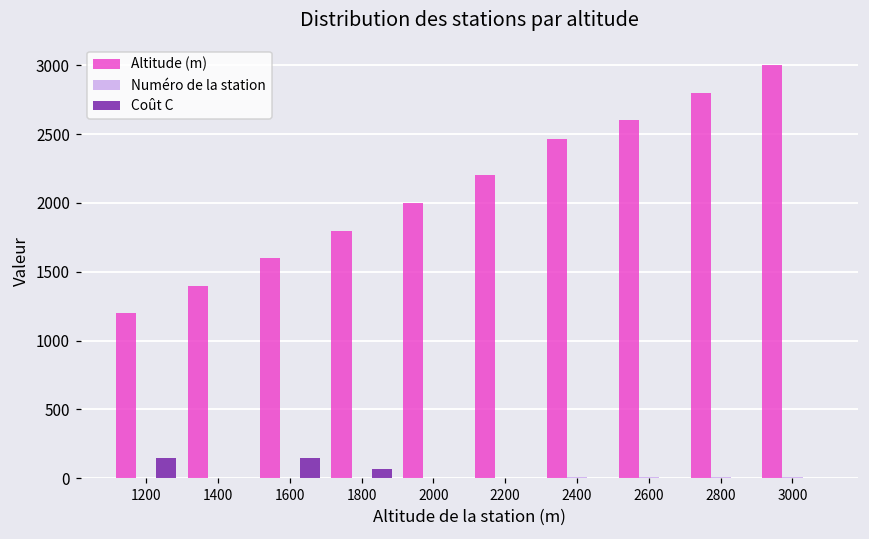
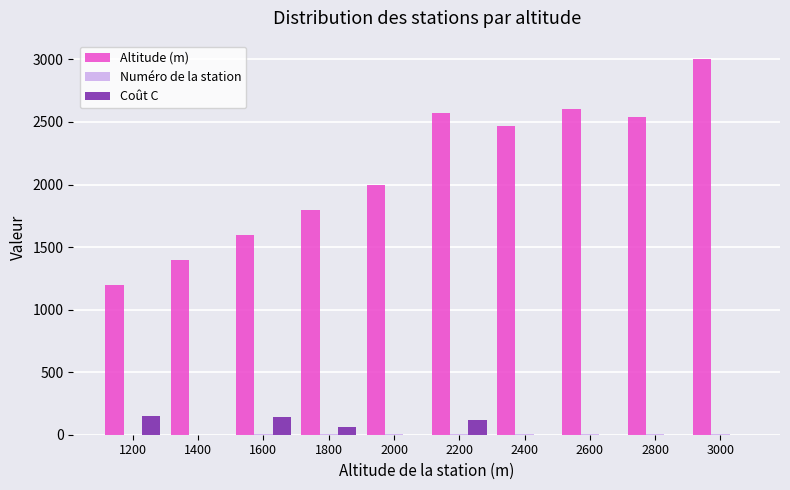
  {
    "Altitude (m)": {
      "1200": 1200,
      "1400": 1400,
      "1600": 1600,
      "1800": 1800,
      "2000": 2000,
-     "2200": 2200,
+     "2200": 2570,
      "2400": 2460,
      "2600": 2600,
-     "2800": 2800,
+     "2800": 2540,
      "3000": 3000
    },
    "Numéro de la station": {
      "1200": 0
    },
    "Coût C": {
      "1200": 150,
      "1400": 0,
      "1600": 150,
      "1800": 70,
      "2000": 0,
-     "2200": 0,
+     "2200": 120,
      "2400": 0,
      "2600": 0,
      "2800": 0,
      "3000": 0
    }
  }
